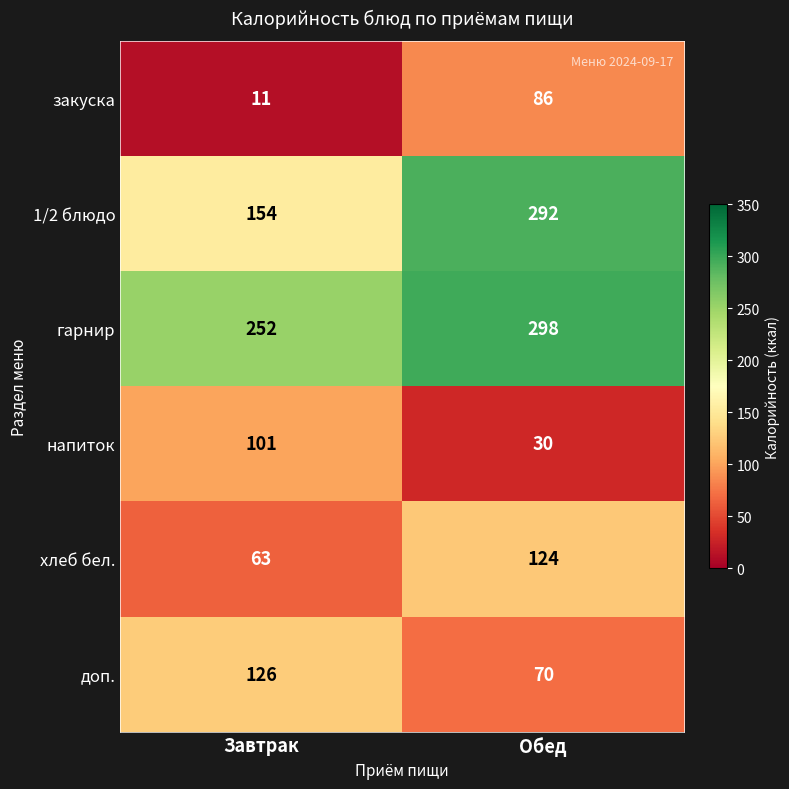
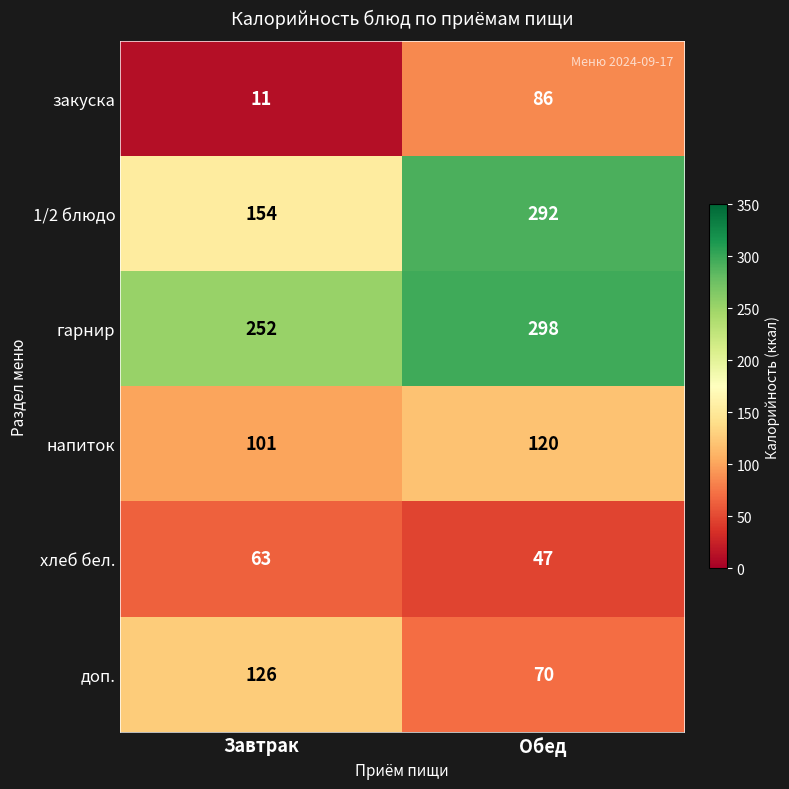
  {
    "закуска": {
      "Завтрак": 11
    },
    "1/2 блюдо": {
      "Завтрак": 154,
      "Обед": 292
    },
    "гарнир": {
      "Завтрак": 252,
      "Обед": 298
    },
    "напиток": {
      "Завтрак": 101,
-     "Обед": 30
+     "Обед": 120
    },
    "хлеб бел.": {
      "Завтрак": 63,
-     "Обед": 124
+     "Обед": 47
    },
    "доп.": {
      "Завтрак": 126,
      "Обед": 70
    }
  }
